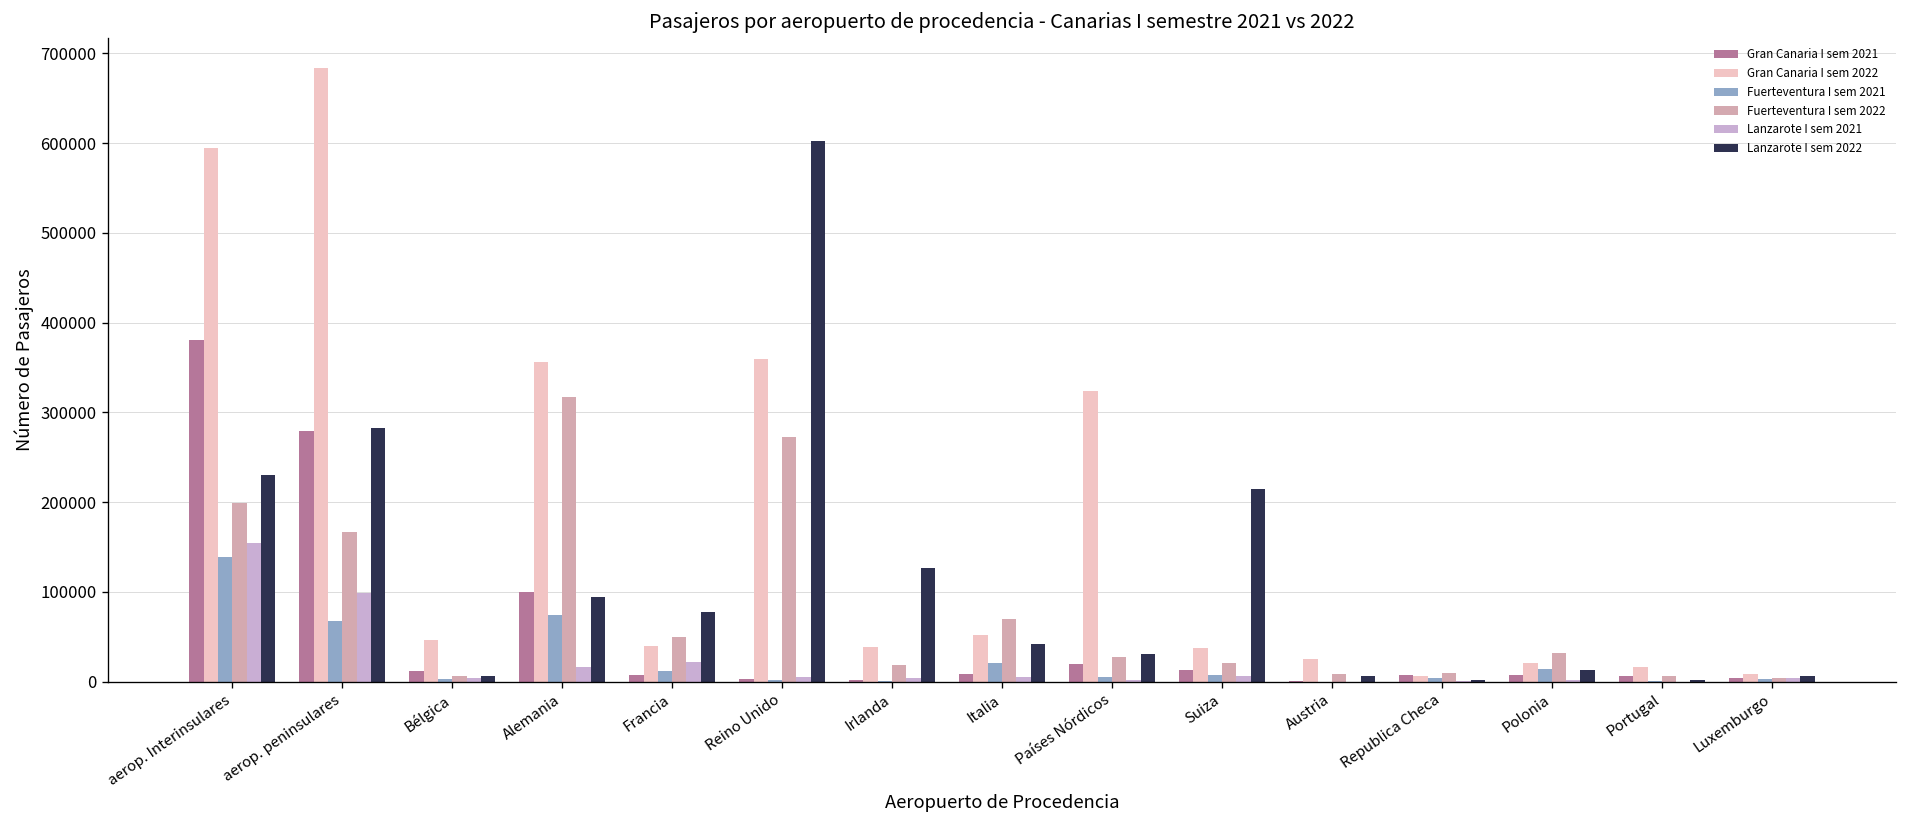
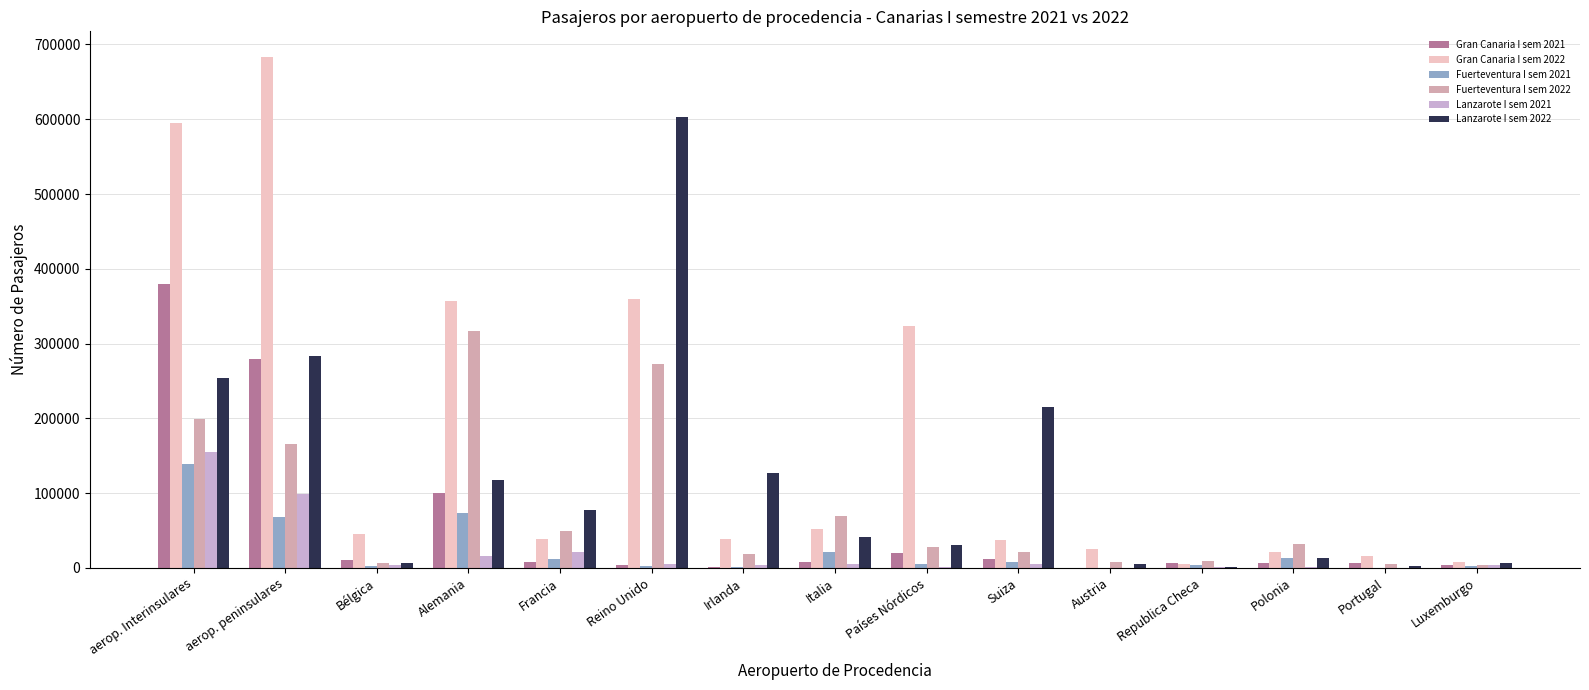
  {
    "Gran Canaria I sem 2021": {
      "aerop. Interinsulares": 380000,
      "aerop. peninsulares": 280000,
      "Bélgica": 10000,
      "Alemania": 100000,
      "Francia": 10000,
      "Italia": 10000,
      "Países Nórdicos": 20000,
      "Suiza": 10000,
      "Republica Checa": 10000,
      "Polonia": 10000,
      "Portugal": 10000,
      "Luxemburgo": 0
    },
    "Lanzarote I sem 2022": {
-     "aerop. Interinsulares": 230000,
+     "aerop. Interinsulares": 250000,
      "aerop. peninsulares": 280000,
      "Bélgica": 10000,
-     "Alemania": 90000,
+     "Alemania": 120000,
      "Francia": 80000,
      "Reino Unido": 600000,
      "Irlanda": 130000,
      "Italia": 40000,
      "Países Nórdicos": 30000,
      "Suiza": 220000,
      "Austria": 10000,
      "Polonia": 10000,
      "Luxemburgo": 10000
    }
  }
